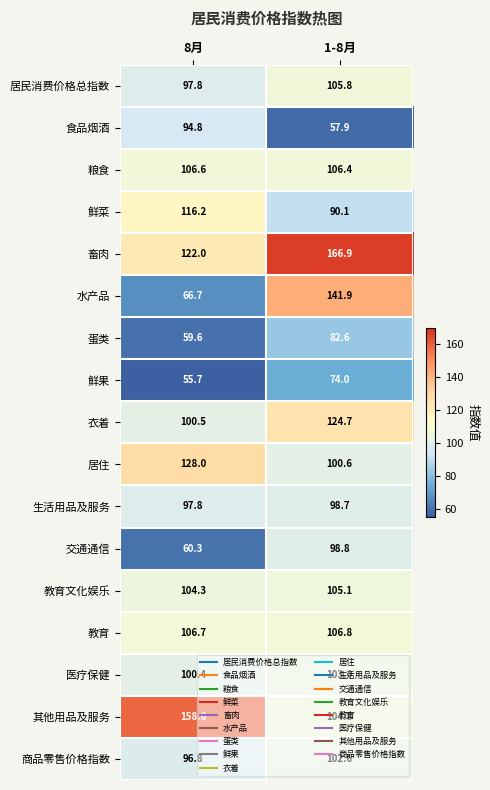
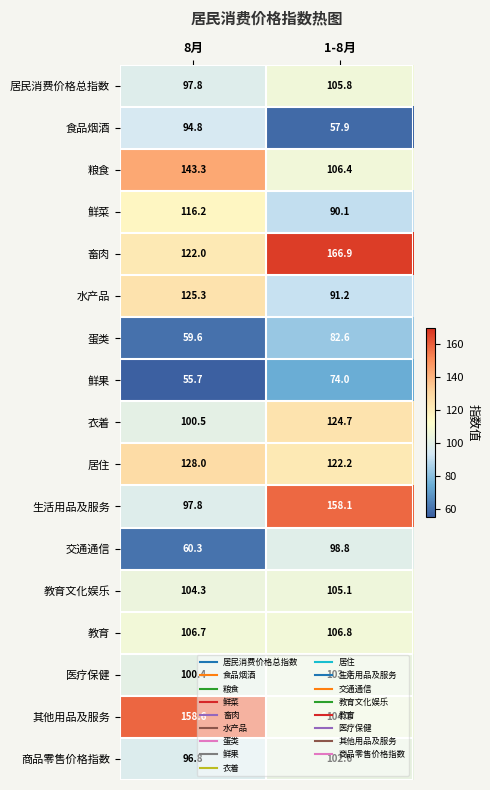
  {
    "居民消费价格总指数": {
      "8月": 97.8,
      "1-8月": 105.8
    },
    "食品烟酒": {
      "8月": 94.8,
      "1-8月": 57.9
    },
    "粮食": {
-     "8月": 106.6,
+     "8月": 143.3,
      "1-8月": 106.4
    },
    "鲜菜": {
      "8月": 116.2,
      "1-8月": 90.1
    },
    "畜肉": {
      "8月": 122.0,
      "1-8月": 166.9
    },
    "水产品": {
-     "8月": 66.7,
-     "1-8月": 141.9
+     "8月": 125.3,
+     "1-8月": 91.2
    },
    "蛋类": {
      "8月": 59.6,
      "1-8月": 82.6
    },
    "鲜果": {
      "8月": 55.7,
      "1-8月": 74.0
    },
    "衣着": {
      "8月": 100.5,
      "1-8月": 124.7
    },
    "居住": {
      "8月": 128.0,
-     "1-8月": 100.6
+     "1-8月": 122.2
    },
    "生活用品及服务": {
      "8月": 97.8,
-     "1-8月": 98.7
+     "1-8月": 158.1
    },
    "交通通信": {
      "8月": 60.3,
      "1-8月": 98.8
    },
    "教育文化娱乐": {
      "8月": 104.3,
      "1-8月": 105.1
    },
    "教育": {
      "8月": 106.7,
      "1-8月": 106.8
    }
  }
